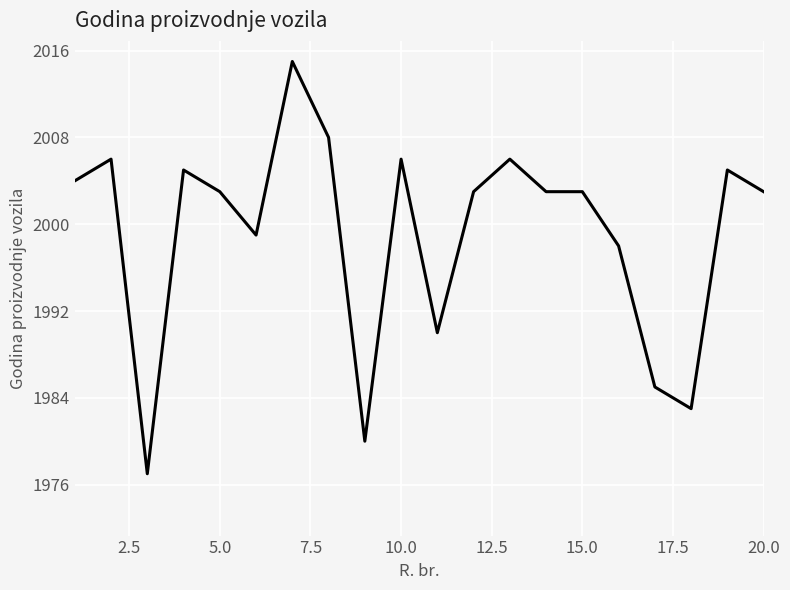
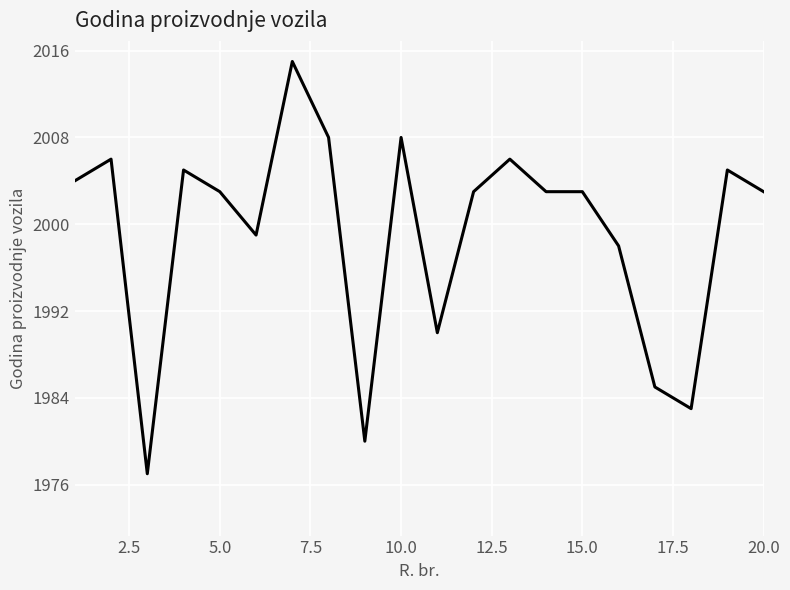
  {
    "5.0": 2003,
-   "10.0": 2006,
+   "10.0": 2008,
    "15.0": 2003,
    "20.0": 2003
  }
